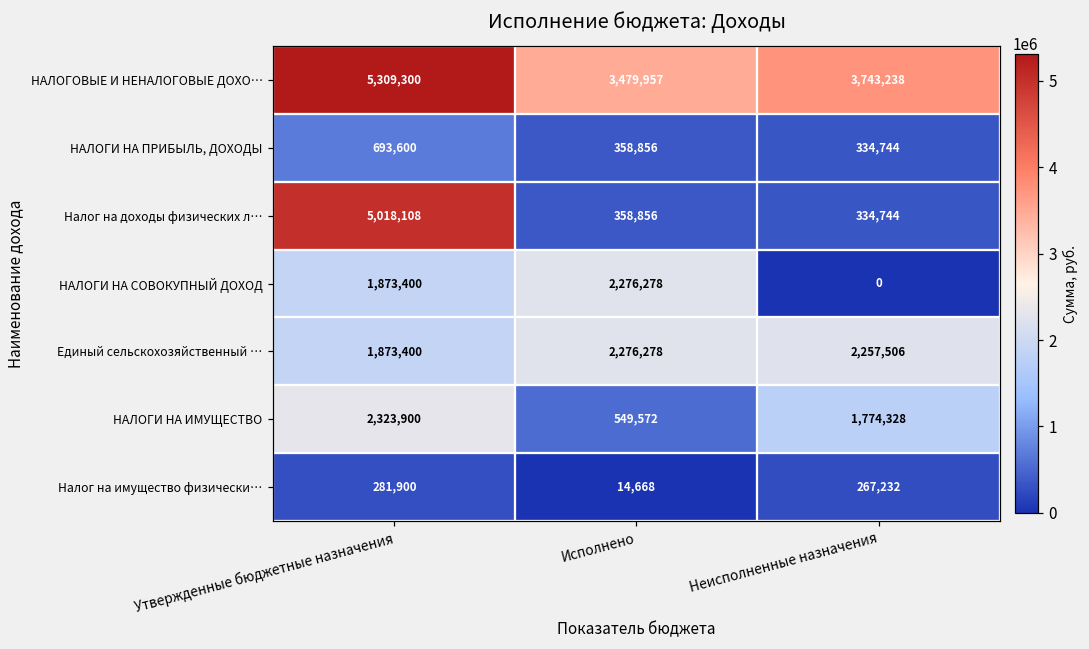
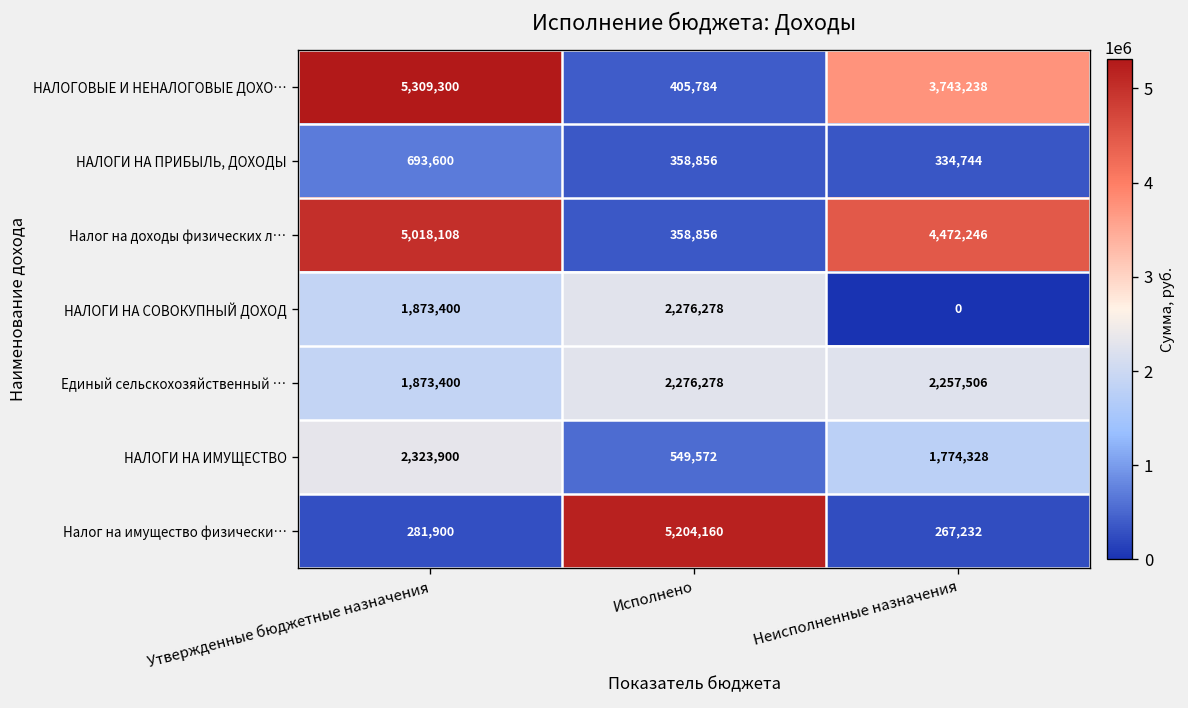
  {
    "НАЛОГОВЫЕ И НЕНАЛОГОВЫЕ ДОХО…": {
      "Утвержденные бюджетные назначения": "5,309,300",
-     "Исполнено": "3,479,957",
+     "Исполнено": "405,784",
      "Неисполненные назначения": "3,743,238"
    },
    "НАЛОГИ НА ПРИБЫЛЬ, ДОХОДЫ": {
      "Утвержденные бюджетные назначения": "693,600",
      "Исполнено": "358,856",
      "Неисполненные назначения": "334,744"
    },
    "Налог на доходы физических л…": {
      "Утвержденные бюджетные назначения": "5,018,108",
      "Исполнено": "358,856",
-     "Неисполненные назначения": "334,744"
+     "Неисполненные назначения": "4,472,246"
    },
    "НАЛОГИ НА СОВОКУПНЫЙ ДОХОД": {
      "Утвержденные бюджетные назначения": "1,873,400",
      "Исполнено": "2,276,278",
      "Неисполненные назначения": "0"
    },
    "Единый сельскохозяйственный …": {
      "Утвержденные бюджетные назначения": "1,873,400",
      "Исполнено": "2,276,278",
      "Неисполненные назначения": "2,257,506"
    },
    "НАЛОГИ НА ИМУЩЕСТВО": {
      "Утвержденные бюджетные назначения": "2,323,900",
      "Исполнено": "549,572",
      "Неисполненные назначения": "1,774,328"
    },
    "Налог на имущество физически…": {
      "Утвержденные бюджетные назначения": "281,900",
-     "Исполнено": "14,668",
+     "Исполнено": "5,204,160",
      "Неисполненные назначения": "267,232"
    }
  }
